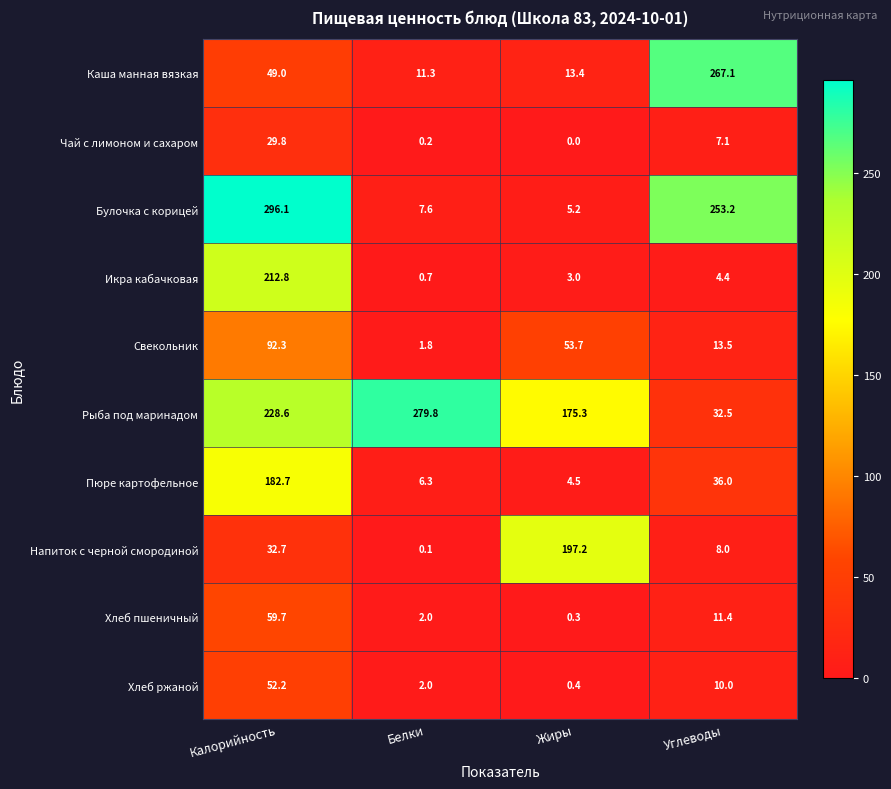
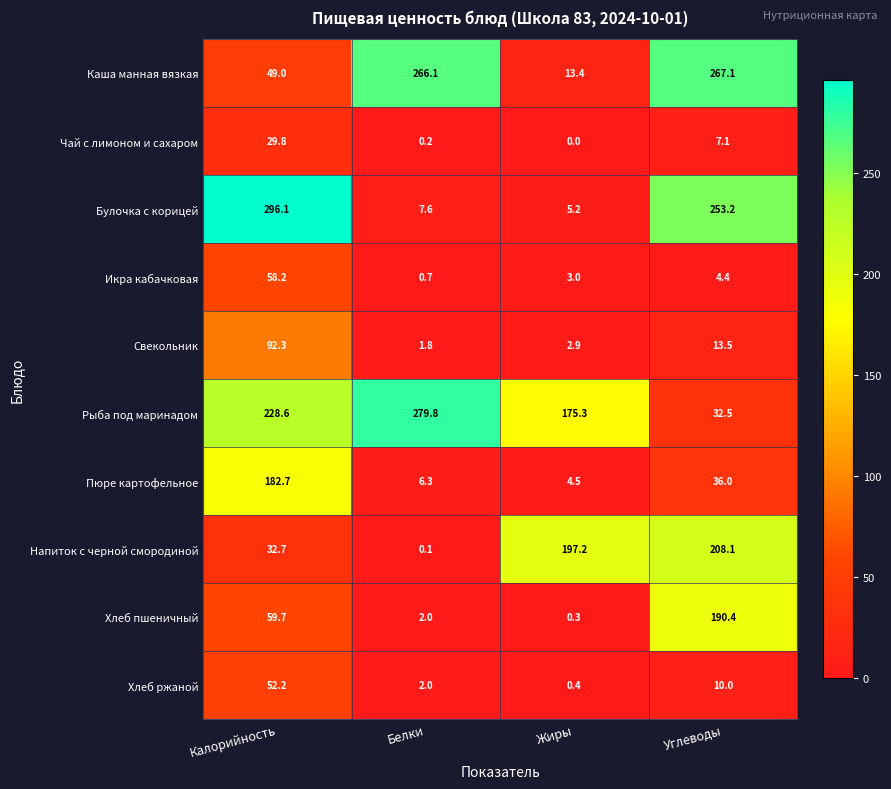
  {
    "Каша манная вязкая": {
      "Калорийность": 49.0,
-     "Белки": 11.3,
+     "Белки": 266.1,
      "Жиры": 13.4,
      "Углеводы": 267.1
    },
    "Чай с лимоном и сахаром": {
      "Калорийность": 29.8,
      "Белки": 0.2,
      "Жиры": 0.0,
      "Углеводы": 7.1
    },
    "Булочка с корицей": {
      "Калорийность": 296.1,
      "Белки": 7.6,
      "Жиры": 5.2,
      "Углеводы": 253.2
    },
    "Икра кабачковая": {
-     "Калорийность": 212.8,
+     "Калорийность": 58.2,
      "Белки": 0.7,
      "Жиры": 3.0,
      "Углеводы": 4.4
    },
    "Свекольник": {
      "Калорийность": 92.3,
      "Белки": 1.8,
-     "Жиры": 53.7,
+     "Жиры": 2.9,
      "Углеводы": 13.5
    },
    "Рыба под маринадом": {
      "Калорийность": 228.6,
      "Белки": 279.8,
      "Жиры": 175.3,
      "Углеводы": 32.5
    },
    "Пюре картофельное": {
      "Калорийность": 182.7,
      "Белки": 6.3,
      "Жиры": 4.5,
      "Углеводы": 36.0
    },
    "Напиток с черной смородиной": {
      "Калорийность": 32.7,
      "Белки": 0.1,
      "Жиры": 197.2,
-     "Углеводы": 8.0
+     "Углеводы": 208.1
    },
    "Хлеб пшеничный": {
      "Калорийность": 59.7,
      "Белки": 2.0,
      "Жиры": 0.3,
-     "Углеводы": 11.4
+     "Углеводы": 190.4
    },
    "Хлеб ржаной": {
      "Калорийность": 52.2,
      "Белки": 2.0,
      "Жиры": 0.4,
      "Углеводы": 10.0
    }
  }
